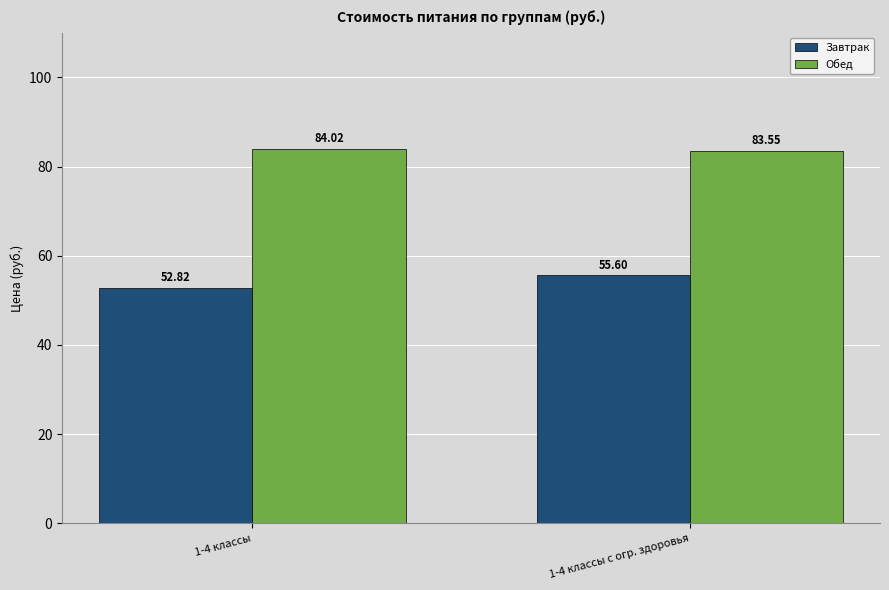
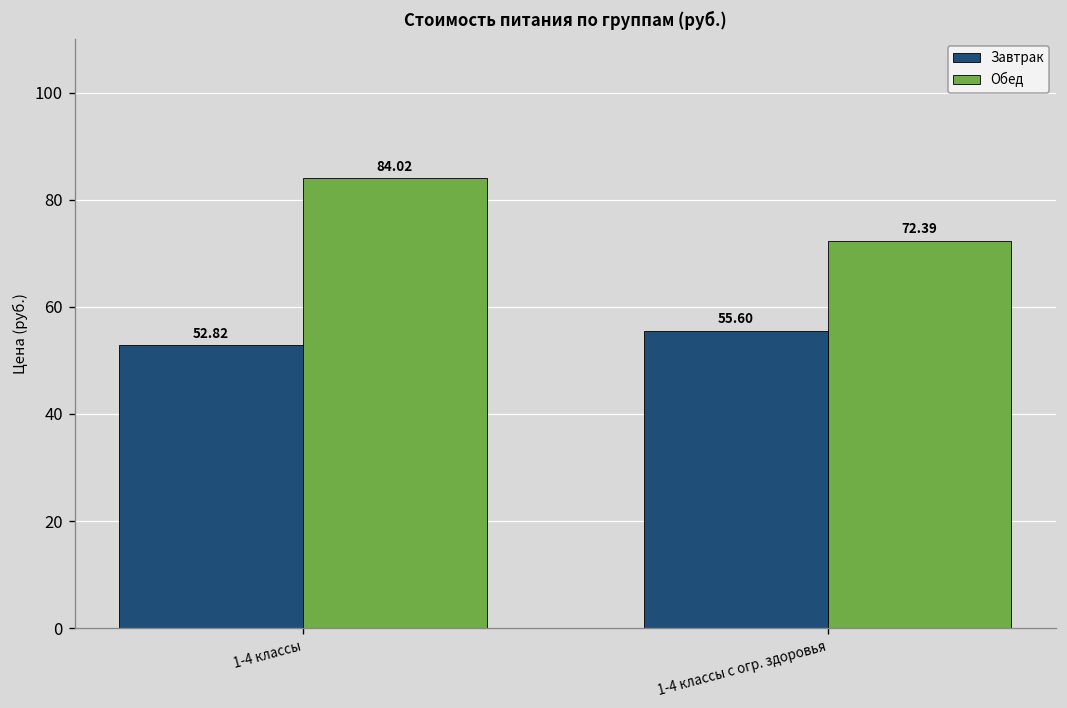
  {
    "Завтрак": {
      "1-4 классы": 52.82,
      "1-4 классы с огр. здоровья": 55.60
    },
    "Обед": {
      "1-4 классы": 84.02,
-     "1-4 классы с огр. здоровья": 83.55
+     "1-4 классы с огр. здоровья": 72.39
    }
  }
